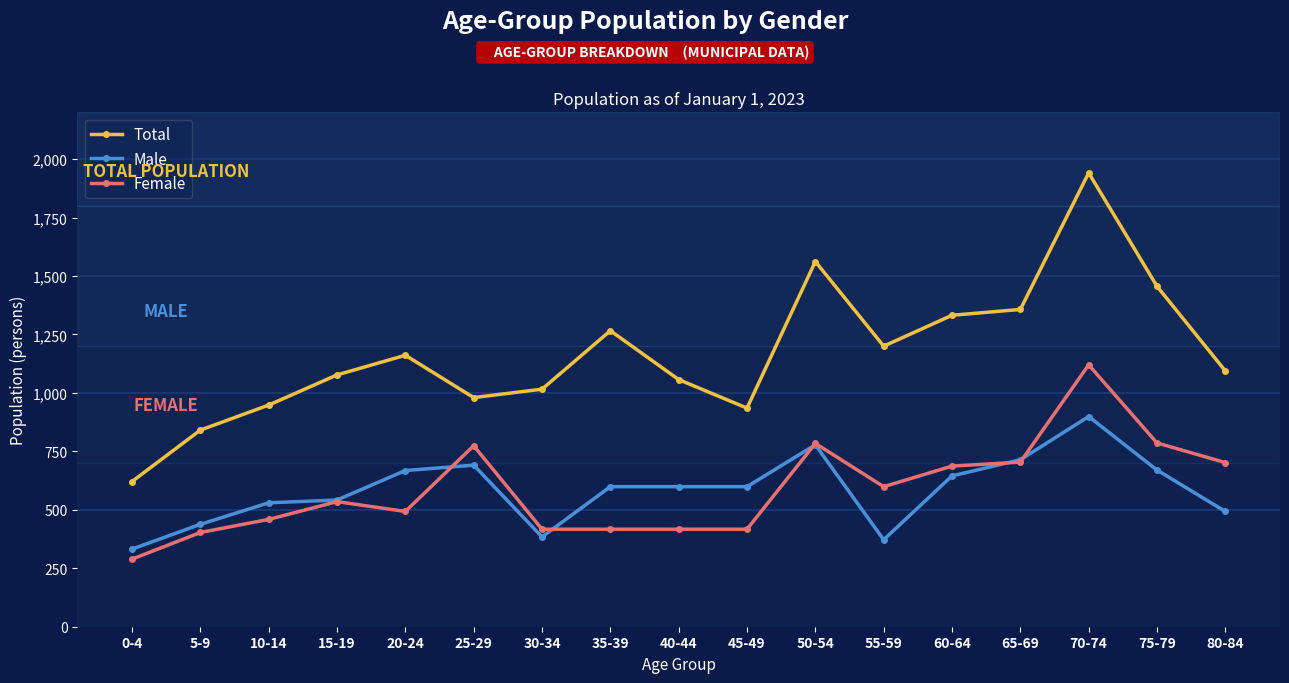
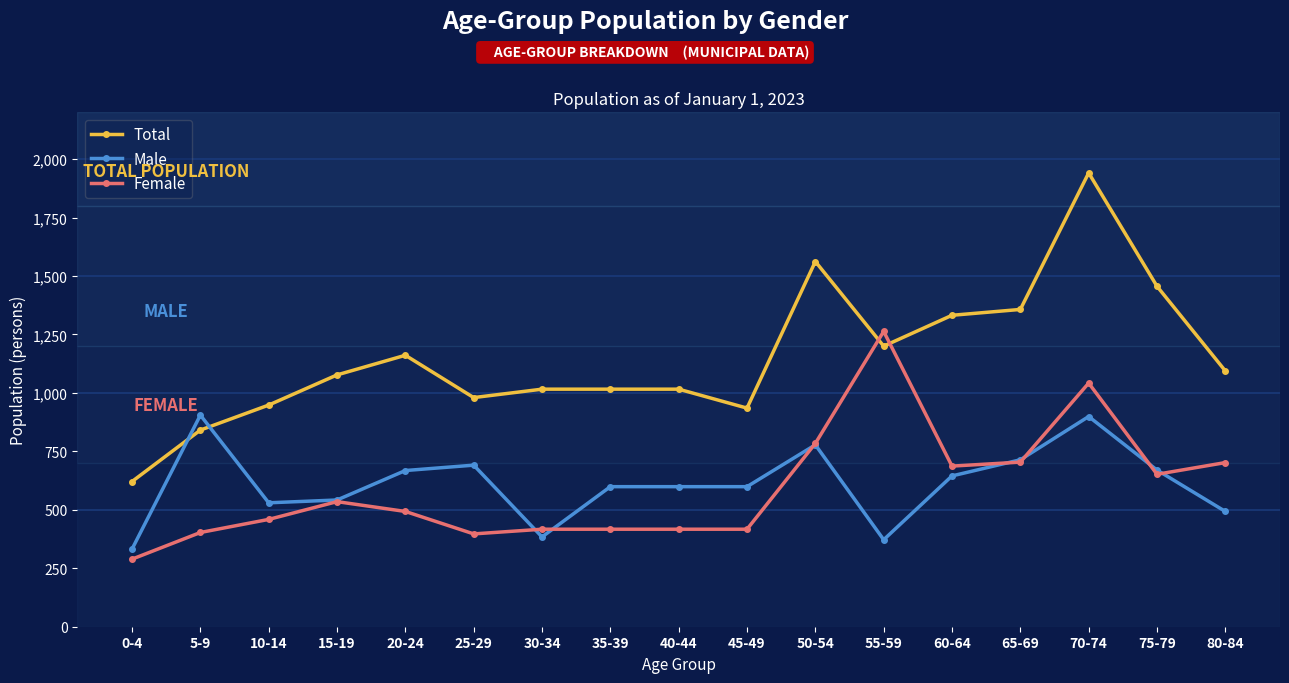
  {
    "Total": {
      "0-4": "620",
      "5-9": "840",
      "10-14": "950",
      "15-19": "1,080",
      "20-24": "1,160",
      "25-29": "980",
      "30-34": "1,020",
-     "35-39": "1,270",
-     "40-44": "1,060",
+     "35-39": "1,020",
+     "40-44": "1,020",
      "45-49": "940",
      "50-54": "1,560",
      "55-59": "1,200",
      "60-64": "1,330",
      "65-69": "1,360",
      "70-74": "1,940",
      "75-79": "1,460",
      "80-84": "1,090"
    },
    "Male": {
      "0-4": "330",
-     "5-9": "440",
+     "5-9": "910",
      "10-14": "530",
      "20-24": "670",
      "25-29": "690",
      "30-34": "380",
      "35-39": "600",
      "40-44": "600",
      "45-49": "600",
      "55-59": "370",
      "60-64": "650",
      "70-74": "900",
      "75-79": "670",
      "80-84": "490"
    },
    "Female": {
      "0-4": "290",
      "5-9": "400",
      "10-14": "460",
      "20-24": "490",
-     "25-29": "770",
+     "25-29": "400",
      "30-34": "420",
      "35-39": "420",
      "40-44": "420",
      "45-49": "420",
-     "55-59": "600",
+     "55-59": "1,260",
      "60-64": "690",
-     "70-74": "1,120",
-     "75-79": "790",
+     "70-74": "1,040",
+     "75-79": "650",
      "80-84": "700"
    }
  }
